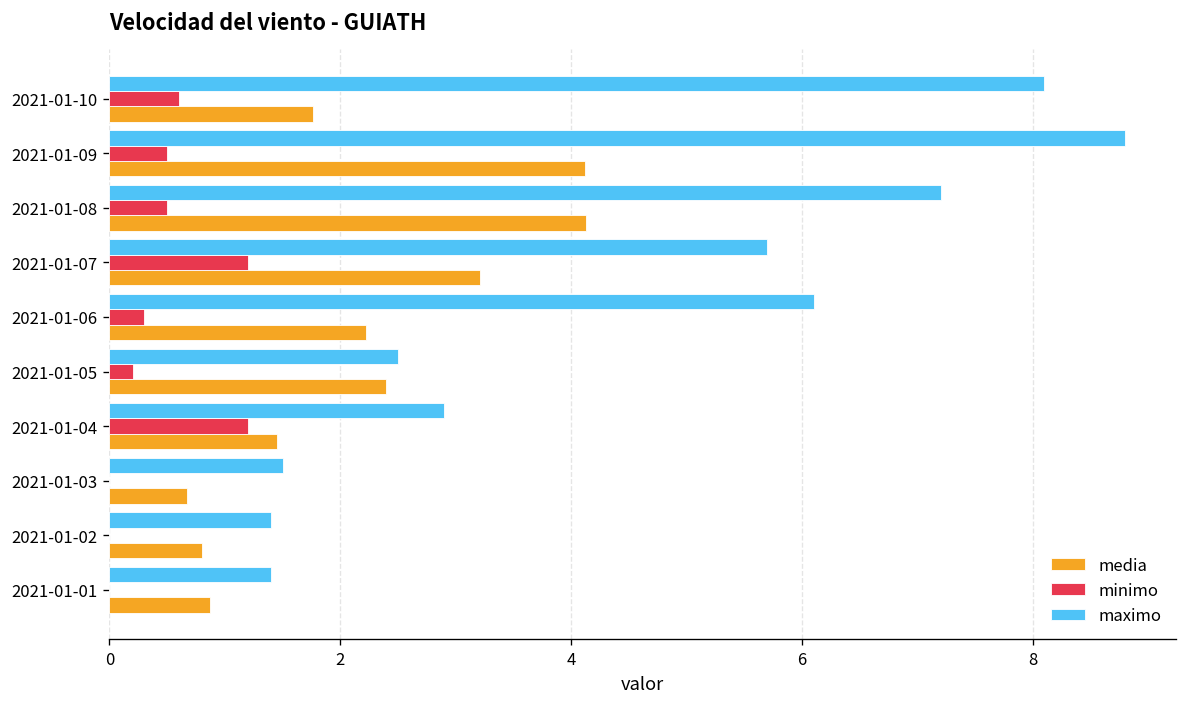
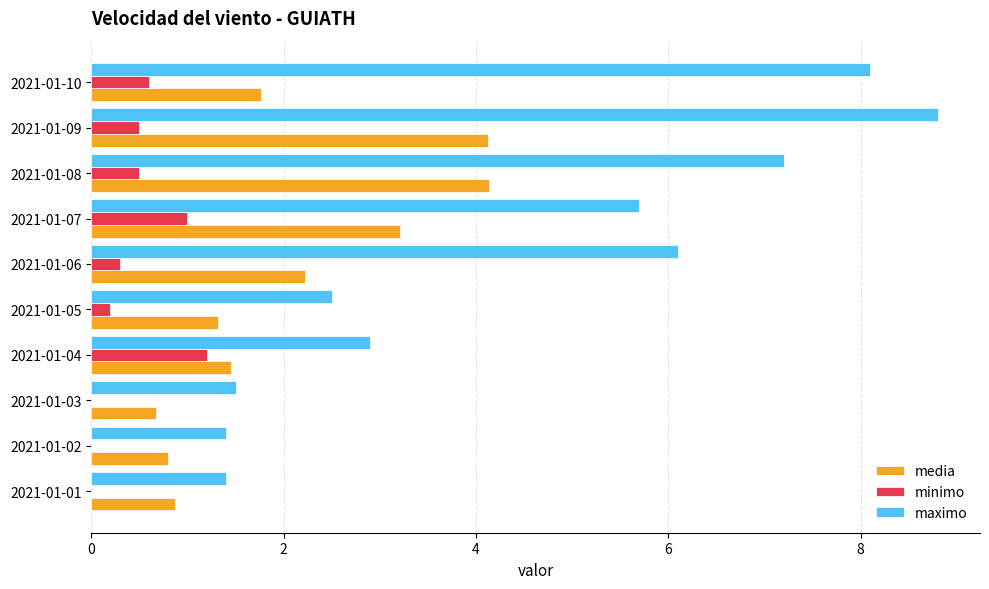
  {
    "media": {
      "2021-01-10": 1.8,
      "2021-01-09": 4.1,
      "2021-01-08": 4.1,
      "2021-01-07": 3.2,
      "2021-01-06": 2.2,
-     "2021-01-05": 2.4,
+     "2021-01-05": 1.3,
      "2021-01-04": 1.4,
      "2021-01-03": 0.7,
      "2021-01-02": 0.8,
      "2021-01-01": 0.9
    },
    "minimo": {
      "2021-01-10": 0.6,
      "2021-01-09": 0.5,
      "2021-01-08": 0.5,
-     "2021-01-07": 1.2,
+     "2021-01-07": 1.0,
      "2021-01-06": 0.3,
      "2021-01-05": 0.2,
      "2021-01-04": 1.2,
      "2021-01-03": 0.0,
      "2021-01-02": 0.0,
      "2021-01-01": 0.0
    },
    "maximo": {
      "2021-01-10": 8.1,
      "2021-01-09": 8.8,
      "2021-01-08": 7.2,
      "2021-01-07": 5.7,
      "2021-01-06": 6.1,
      "2021-01-05": 2.5,
      "2021-01-04": 2.9,
      "2021-01-03": 1.5,
      "2021-01-02": 1.4,
      "2021-01-01": 1.4
    }
  }
